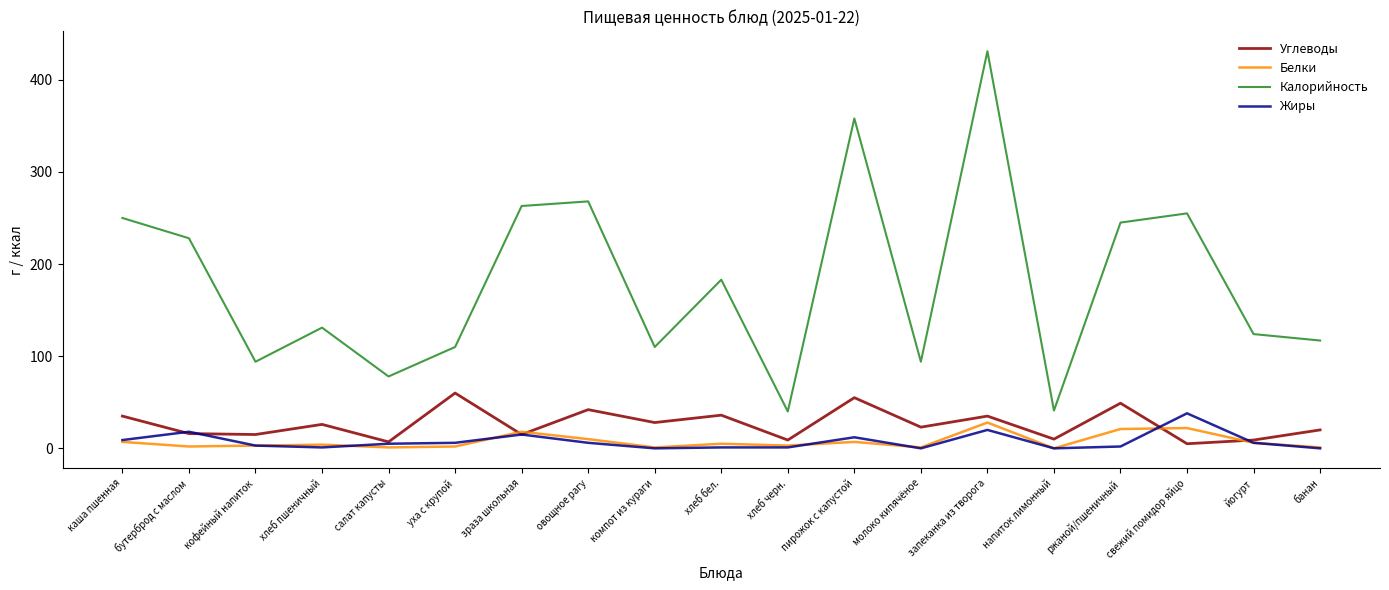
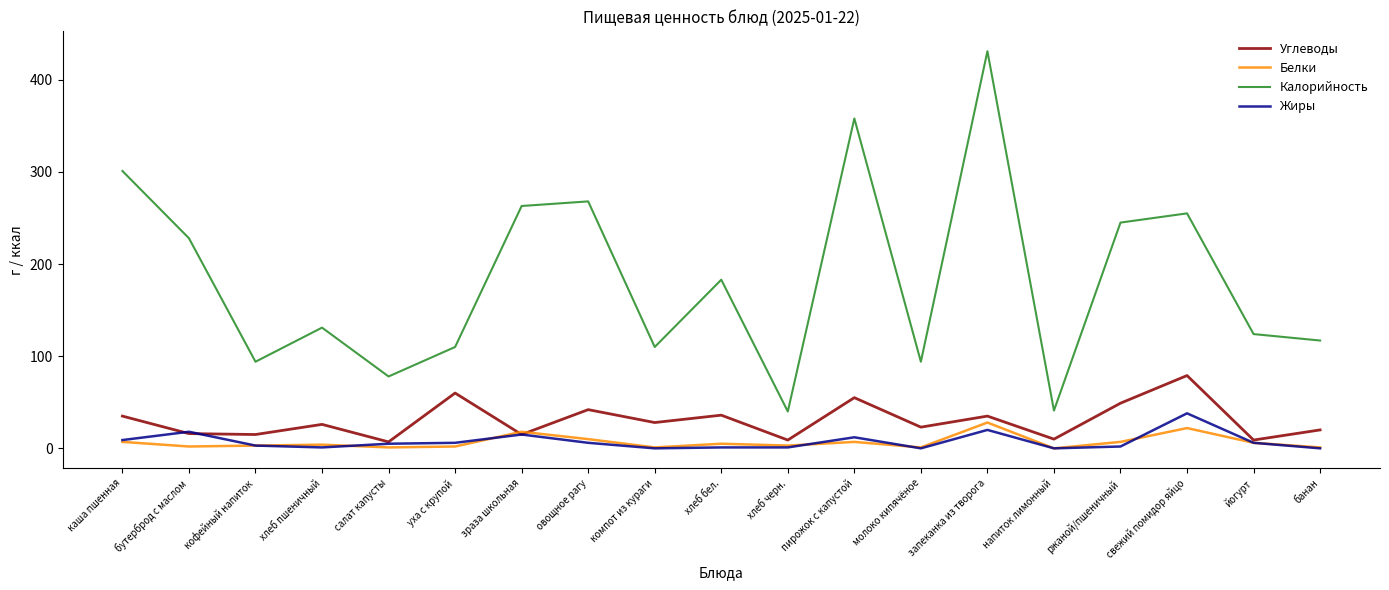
  {
    "Углеводы": {
      "каша пшенная": 40,
      "кофейный напиток": 20,
      "хлеб пшеничный": 30,
      "уха с крупой": 60,
      "овощное рагу": 40,
      "компот из кураги": 30,
      "хлеб бел.": 40,
      "хлеб черн.": 10,
      "пирожок с капустой": 60,
      "молоко кипячёное": 20,
      "запеканка из творога": 40,
      "напиток лимонный": 10,
      "ржаной/пшеничный": 50,
-     "свежий помидор яйцо": 10,
+     "свежий помидор яйцо": 80,
      "йогурт": 10,
      "банан": 20
    },
    "Белки": {
      "бутерброд с маслом": 0,
      "хлеб пшеничный": 0,
      "салат капусты": 0,
      "уха с крупой": 0,
      "зраза школьная": 20,
      "овощное рагу": 10,
      "хлеб бел.": 10,
      "пирожок с капустой": 10,
      "запеканка из творога": 30,
-     "ржаной/пшеничный": 20,
+     "ржаной/пшеничный": 10,
      "свежий помидор яйцо": 20
    },
    "Калорийность": {
-     "каша пшенная": 250,
+     "каша пшенная": 300,
      "бутерброд с маслом": 230,
      "кофейный напиток": 90,
      "хлеб пшеничный": 130,
      "салат капусты": 80,
      "уха с крупой": 110,
      "зраза школьная": 260,
      "овощное рагу": 270,
      "компот из кураги": 110,
      "хлеб бел.": 180,
      "хлеб черн.": 40,
      "пирожок с капустой": 360,
      "молоко кипячёное": 90,
      "запеканка из творога": 430,
      "напиток лимонный": 40,
      "ржаной/пшеничный": 250,
      "свежий помидор яйцо": 260,
      "йогурт": 120,
      "банан": 120
    },
    "Жиры": {
      "хлеб пшеничный": 0,
      "уха с крупой": 10,
      "овощное рагу": 10,
      "хлеб бел.": 0,
      "пирожок с капустой": 10,
      "запеканка из творога": 20,
      "ржаной/пшеничный": 0,
      "свежий помидор яйцо": 40
    }
  }
